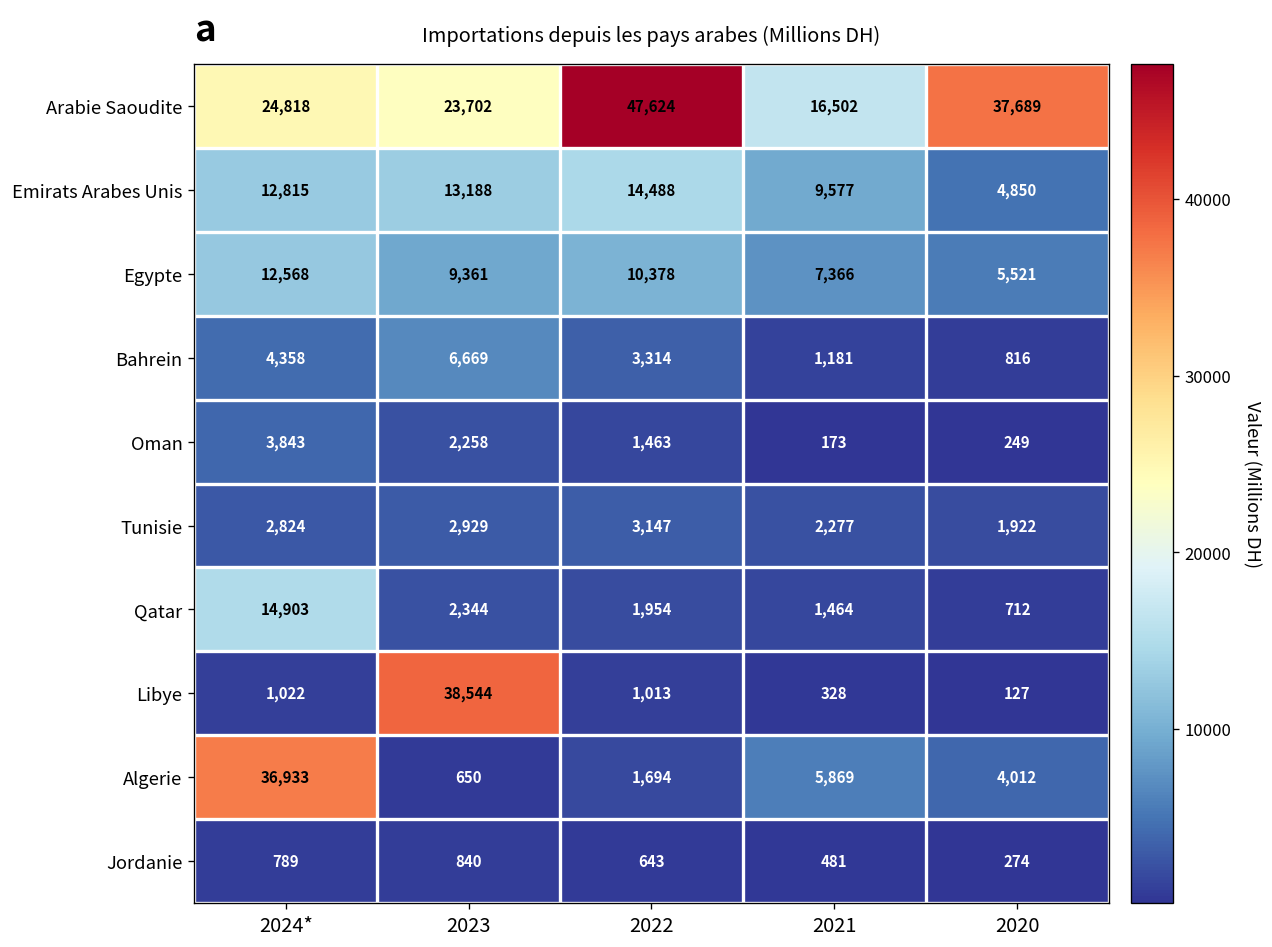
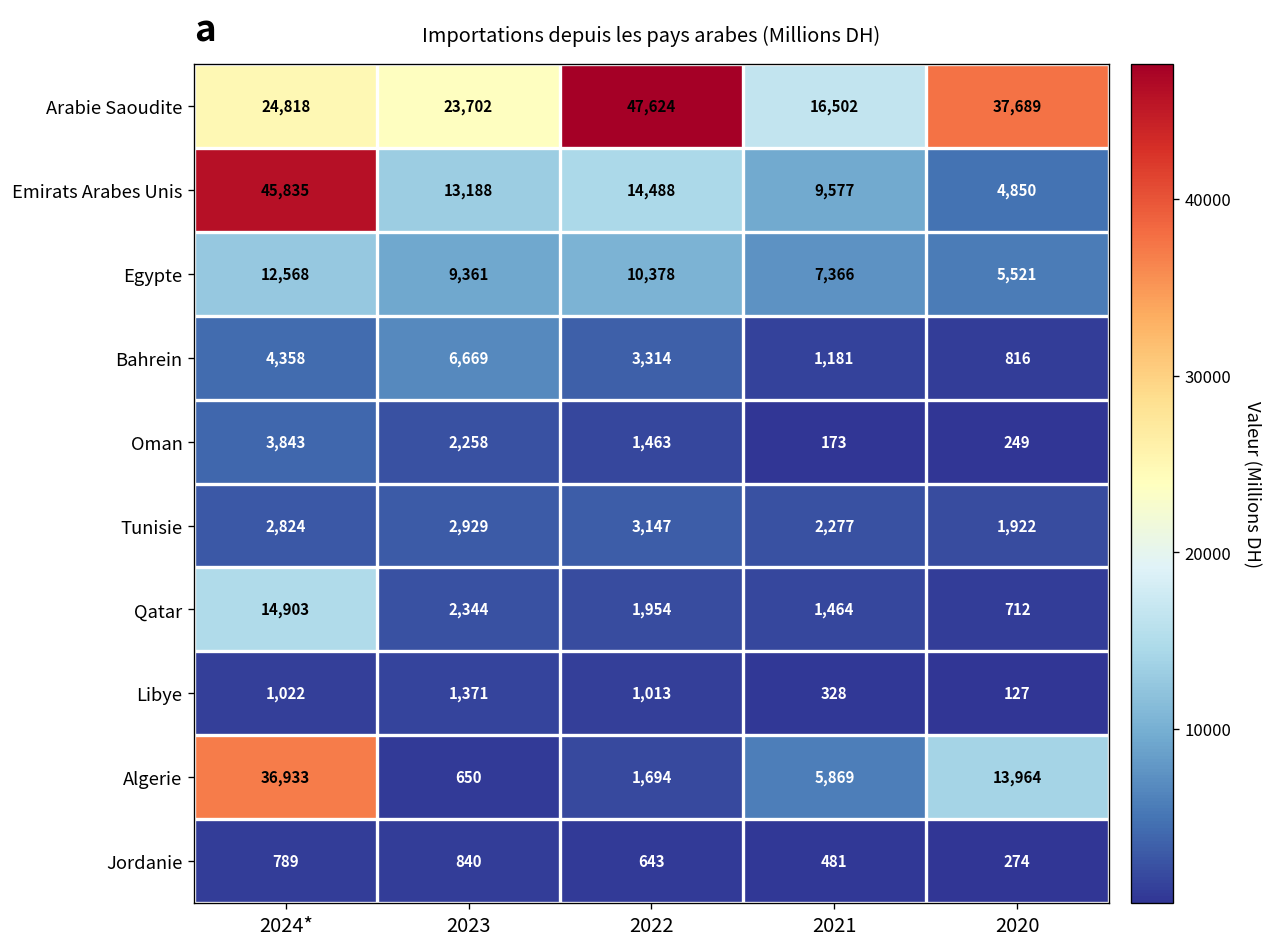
  {
    "Arabie Saoudite": {
      "2024*": "24,818",
      "2023": "23,702",
      "2022": "47,624",
      "2021": "16,502",
      "2020": "37,689"
    },
    "Emirats Arabes Unis": {
-     "2024*": "12,815",
+     "2024*": "45,835",
      "2023": "13,188",
      "2022": "14,488",
      "2021": "9,577",
      "2020": "4,850"
    },
    "Egypte": {
      "2024*": "12,568",
      "2023": "9,361",
      "2022": "10,378",
      "2021": "7,366",
      "2020": "5,521"
    },
    "Bahrein": {
      "2024*": "4,358",
      "2023": "6,669",
      "2022": "3,314",
      "2021": "1,181",
      "2020": "816"
    },
    "Oman": {
      "2024*": "3,843",
      "2023": "2,258",
      "2022": "1,463",
      "2021": "173",
      "2020": "249"
    },
    "Tunisie": {
      "2024*": "2,824",
      "2023": "2,929",
      "2022": "3,147",
      "2021": "2,277",
      "2020": "1,922"
    },
    "Qatar": {
      "2024*": "14,903",
      "2023": "2,344",
      "2022": "1,954",
      "2021": "1,464",
      "2020": "712"
    },
    "Libye": {
      "2024*": "1,022",
-     "2023": "38,544",
+     "2023": "1,371",
      "2022": "1,013",
      "2021": "328",
      "2020": "127"
    },
    "Algerie": {
      "2024*": "36,933",
      "2023": "650",
      "2022": "1,694",
      "2021": "5,869",
-     "2020": "4,012"
+     "2020": "13,964"
    },
    "Jordanie": {
      "2024*": "789",
      "2023": "840",
      "2022": "643",
      "2021": "481",
      "2020": "274"
    }
  }
